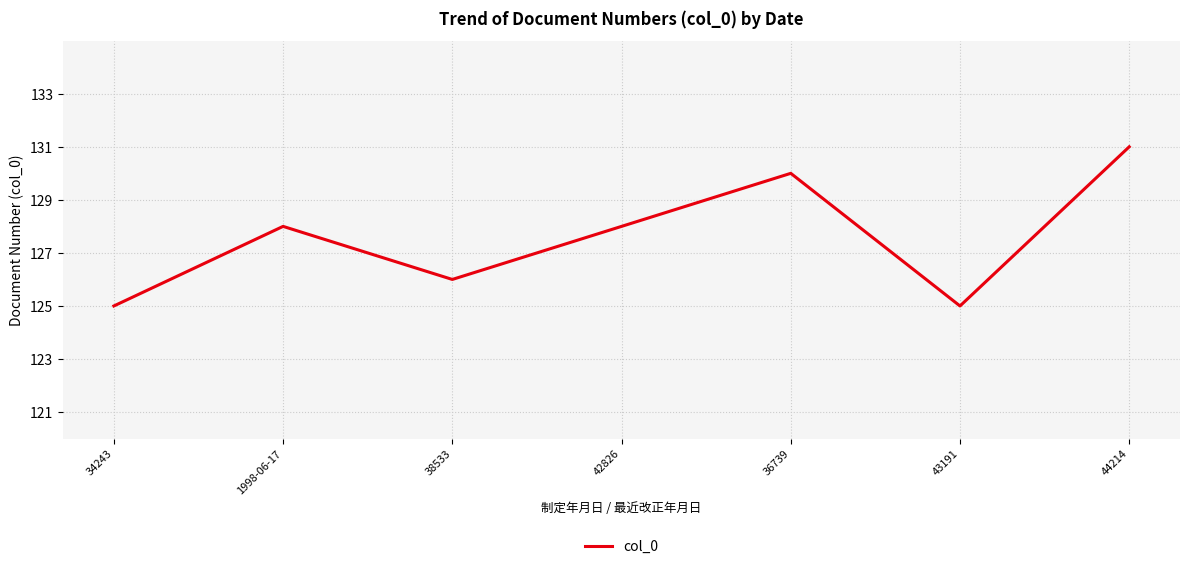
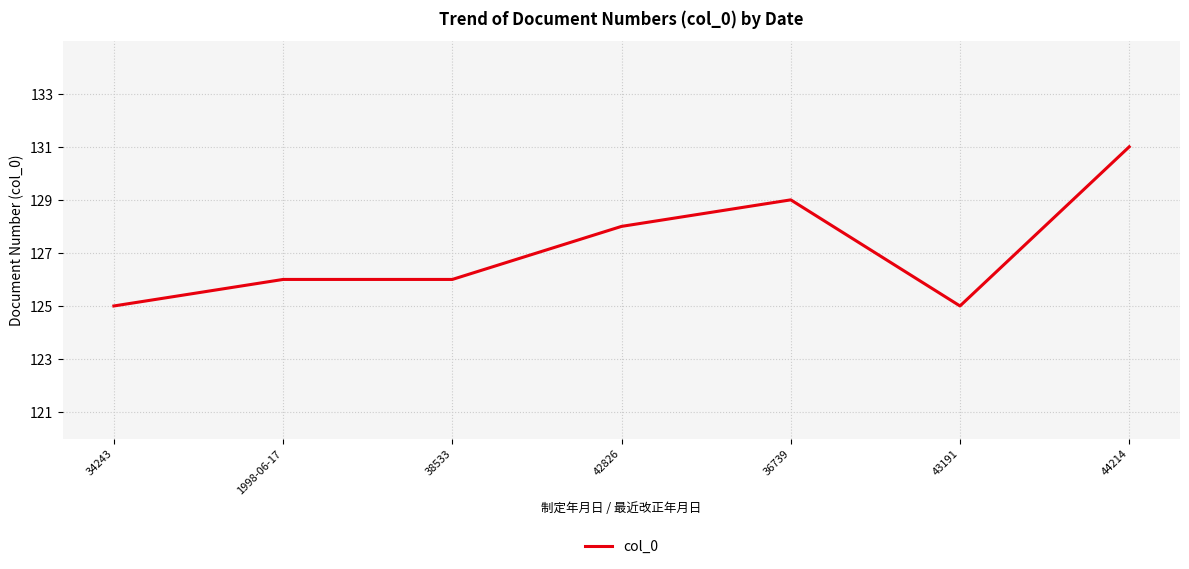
  {
    "34243": 125,
-   "1998-06-17": 128,
+   "1998-06-17": 126,
    "38533": 126,
    "42826": 128,
-   "36739": 130,
+   "36739": 129,
    "43191": 125,
    "44214": 131
  }
